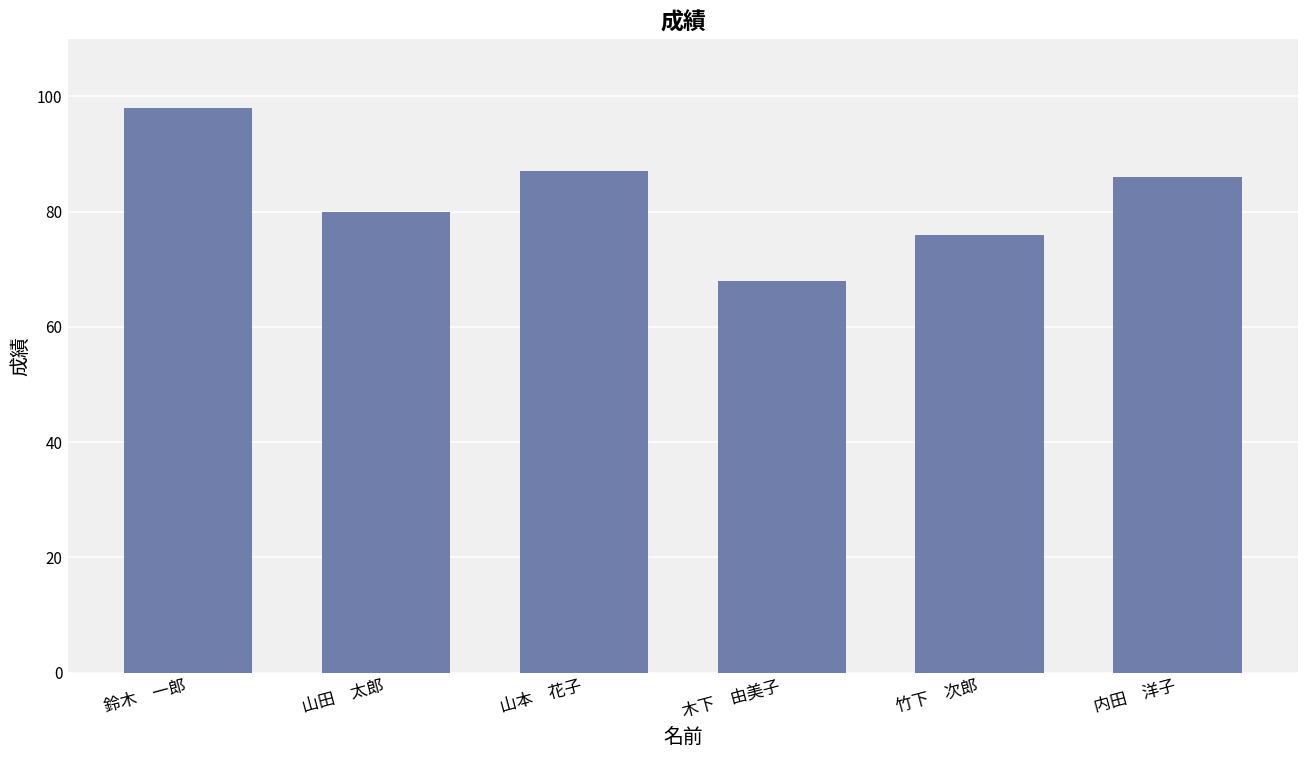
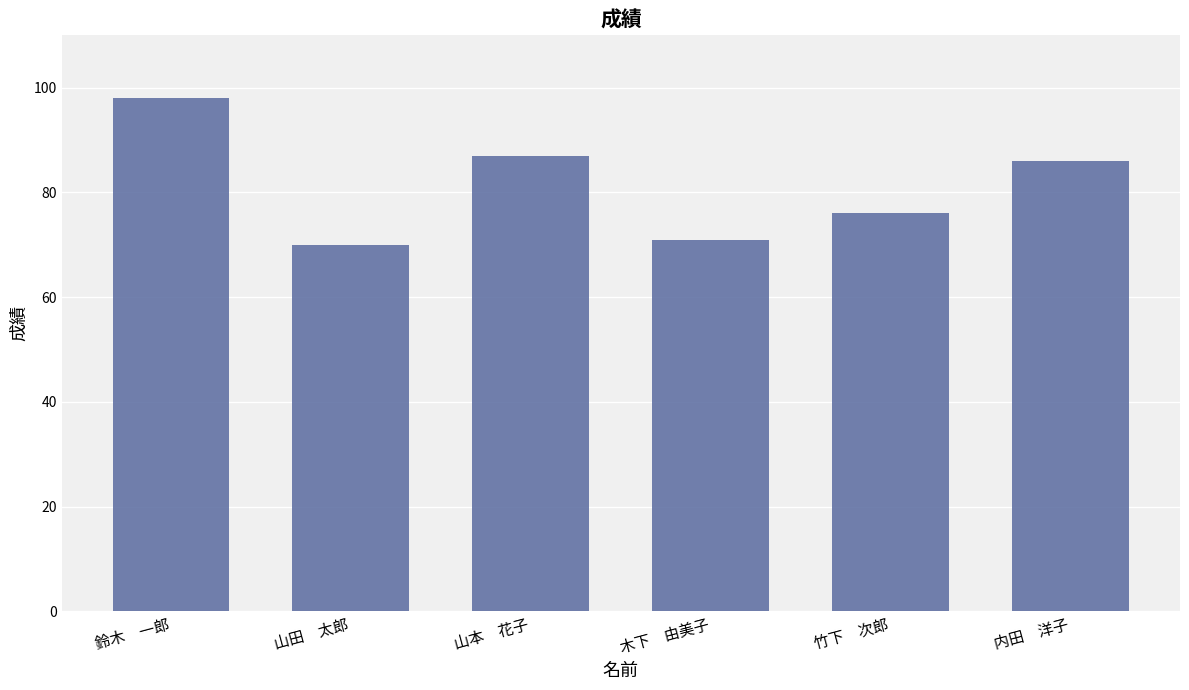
  {
    "鈴木 一郎": 98,
-   "山田 太郎": 80,
+   "山田 太郎": 70,
    "山本 花子": 87,
-   "木下 由美子": 68,
+   "木下 由美子": 71,
    "竹下 次郎": 76,
    "内田 洋子": 86
  }
